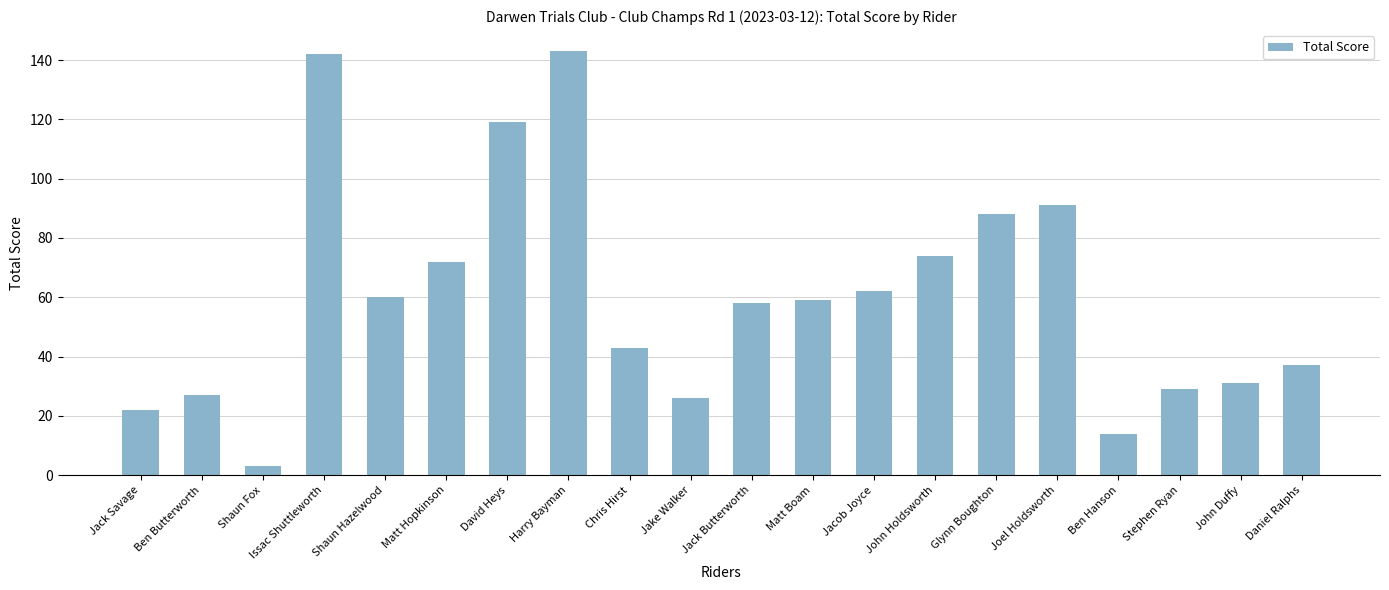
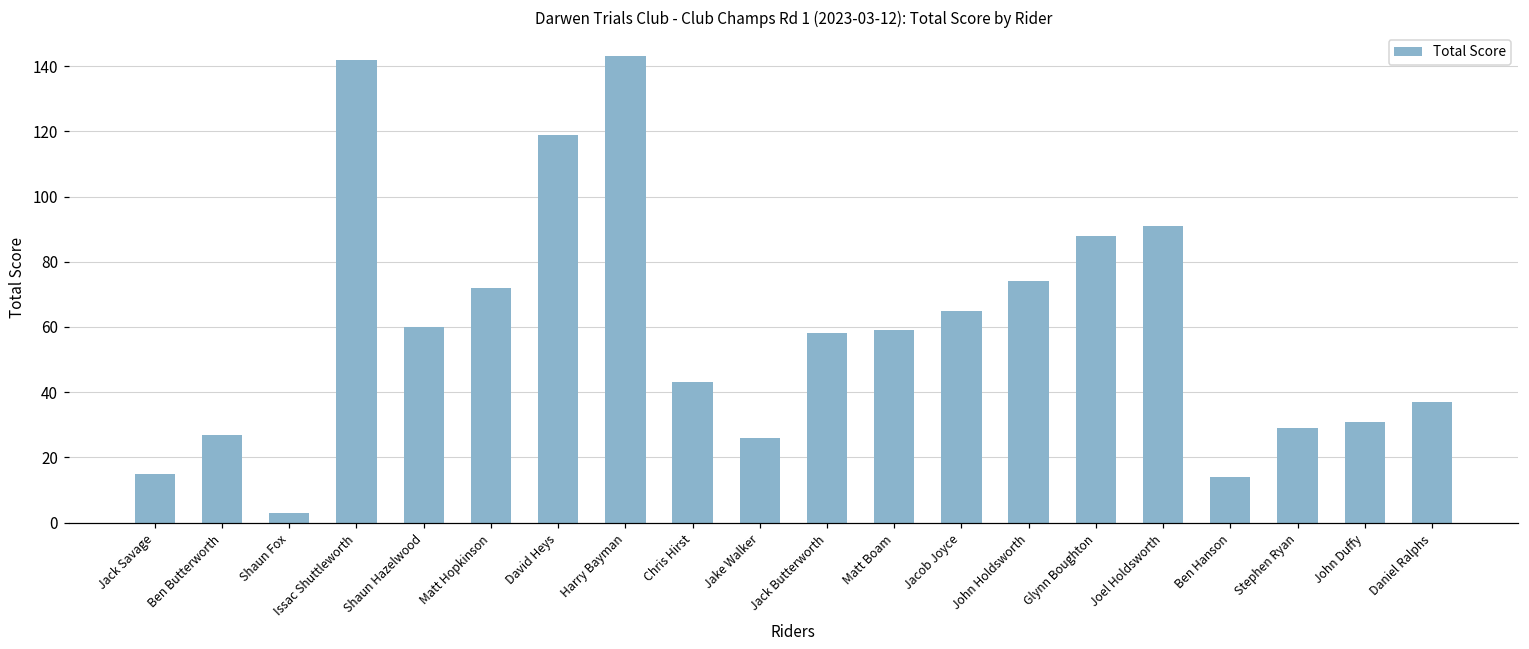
  {
-   "Jack Savage": 22,
+   "Jack Savage": 15,
    "Ben Butterworth": 27,
    "Shaun Fox": 3,
    "Issac Shuttleworth": 142,
    "Shaun Hazelwood": 60,
    "Matt Hopkinson": 72,
    "David Heys": 119,
    "Harry Bayman": 143,
    "Chris Hirst": 43,
    "Jake Walker": 26,
    "Jack Butterworth": 58,
    "Matt Boam": 59,
-   "Jacob Joyce": 62,
+   "Jacob Joyce": 65,
    "John Holdsworth": 74,
    "Glynn Boughton": 88,
    "Joel Holdsworth": 91,
    "Ben Hanson": 14,
    "Stephen Ryan": 29,
    "John Duffy": 31,
    "Daniel Ralphs": 37
  }
